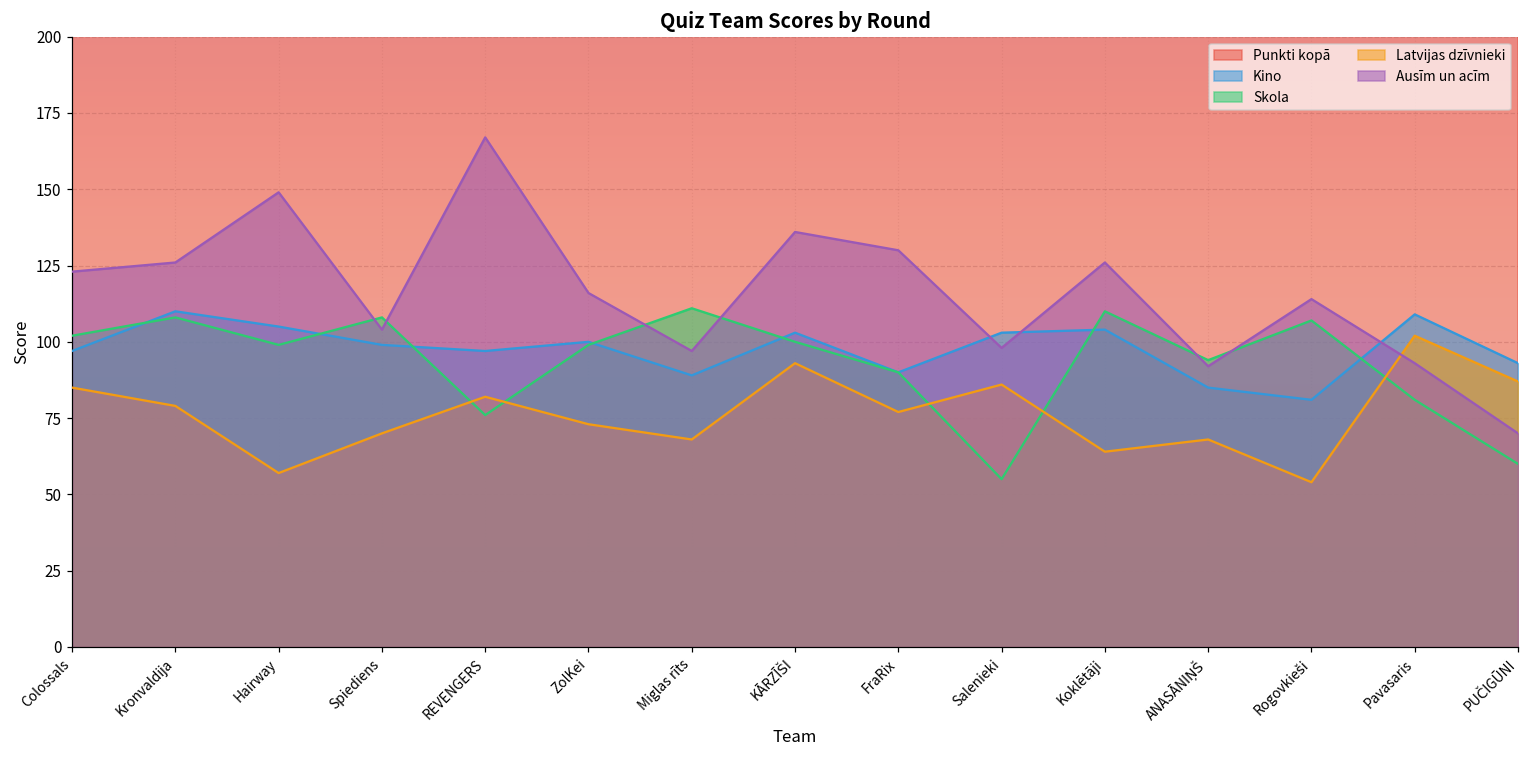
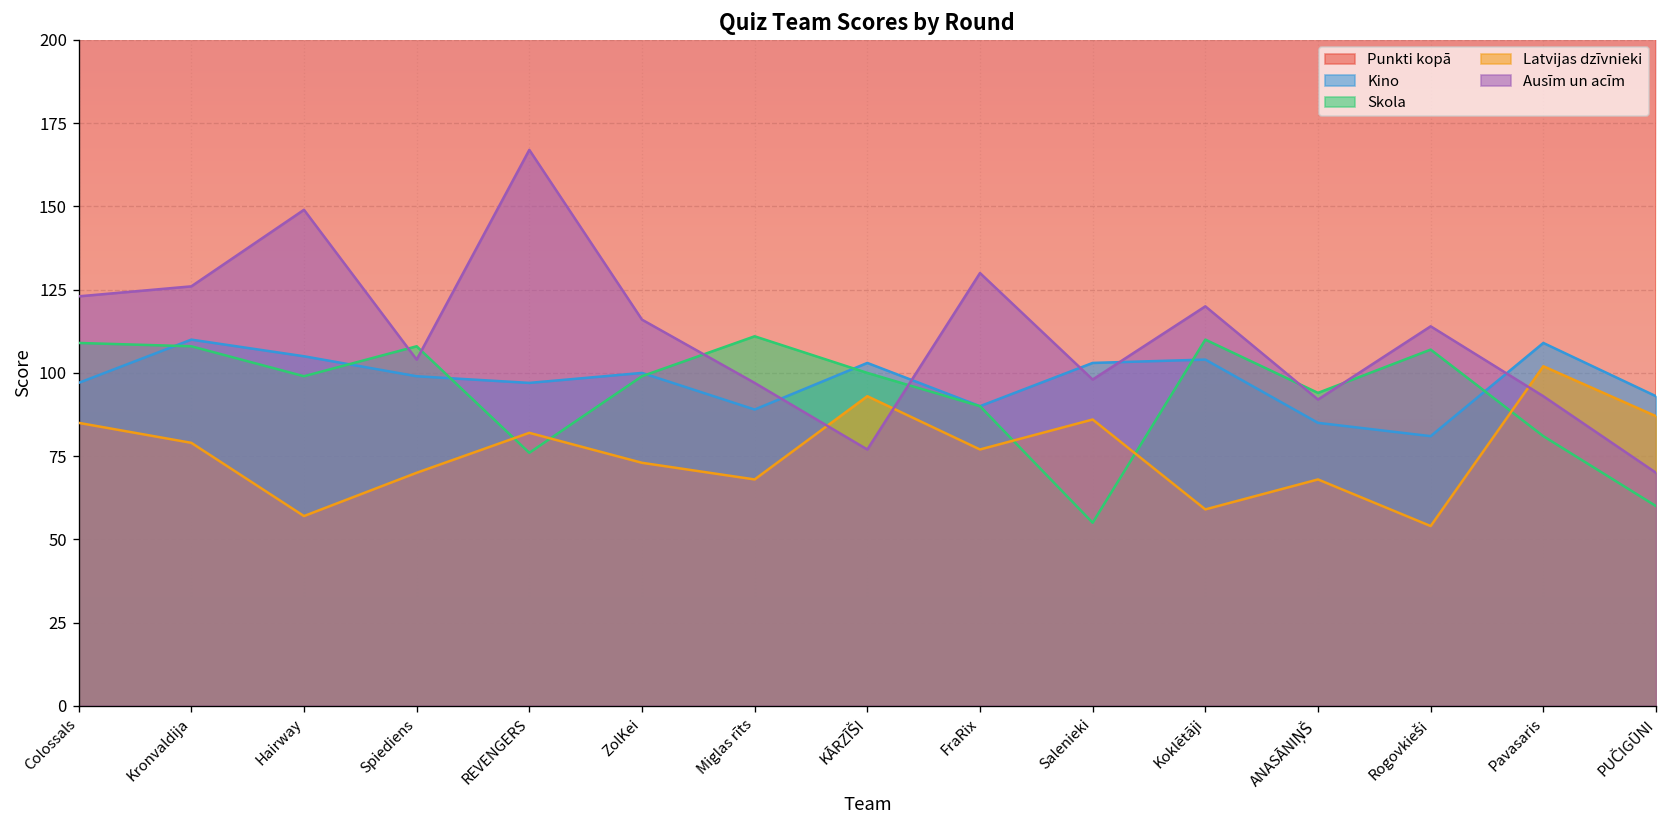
  {
    "Kino": {
      "Colossals": 97,
      "Kronvaldija": 110,
      "Hairway": 105,
      "Spiediens": 99,
      "REVENGERS": 97,
      "ZolKei": 100,
      "Miglas rīts": 89,
      "KĀRZĪŠI": 103,
      "Salenieki": 103,
      "Koklētāji": 104,
      "ANASĀNIŅŠ": 85,
      "Rogovkieši": 81,
      "Pavasaris": 109,
      "PUČIGŪNI": 93
    },
    "Skola": {
-     "Colossals": 102,
+     "Colossals": 109,
      "Kronvaldija": 108,
      "Hairway": 99,
      "Spiediens": 108,
      "REVENGERS": 76,
      "ZolKei": 99,
      "Miglas rīts": 111,
      "KĀRZĪŠI": 100,
      "Salenieki": 55,
      "Koklētāji": 110,
      "ANASĀNIŅŠ": 94,
      "Rogovkieši": 107,
      "Pavasaris": 81,
      "PUČIGŪNI": 60
    },
    "Latvijas dzīvnieki": {
      "Colossals": 85,
      "Kronvaldija": 79,
      "Hairway": 57,
      "Spiediens": 70,
      "REVENGERS": 82,
      "ZolKei": 73,
      "Miglas rīts": 68,
      "KĀRZĪŠI": 93,
      "FraRix": 77,
      "Salenieki": 86,
-     "Koklētāji": 64,
+     "Koklētāji": 59,
      "ANASĀNIŅŠ": 68,
      "Rogovkieši": 54,
      "Pavasaris": 102,
      "PUČIGŪNI": 87
    },
    "Ausīm un acīm": {
      "Colossals": 123,
      "Kronvaldija": 126,
      "Hairway": 149,
      "Spiediens": 104,
      "REVENGERS": 167,
      "ZolKei": 116,
      "Miglas rīts": 97,
-     "KĀRZĪŠI": 136,
+     "KĀRZĪŠI": 77,
      "FraRix": 130,
      "Salenieki": 98,
-     "Koklētāji": 126,
+     "Koklētāji": 120,
      "ANASĀNIŅŠ": 92,
      "Rogovkieši": 114,
      "Pavasaris": 93,
      "PUČIGŪNI": 70
    }
  }
